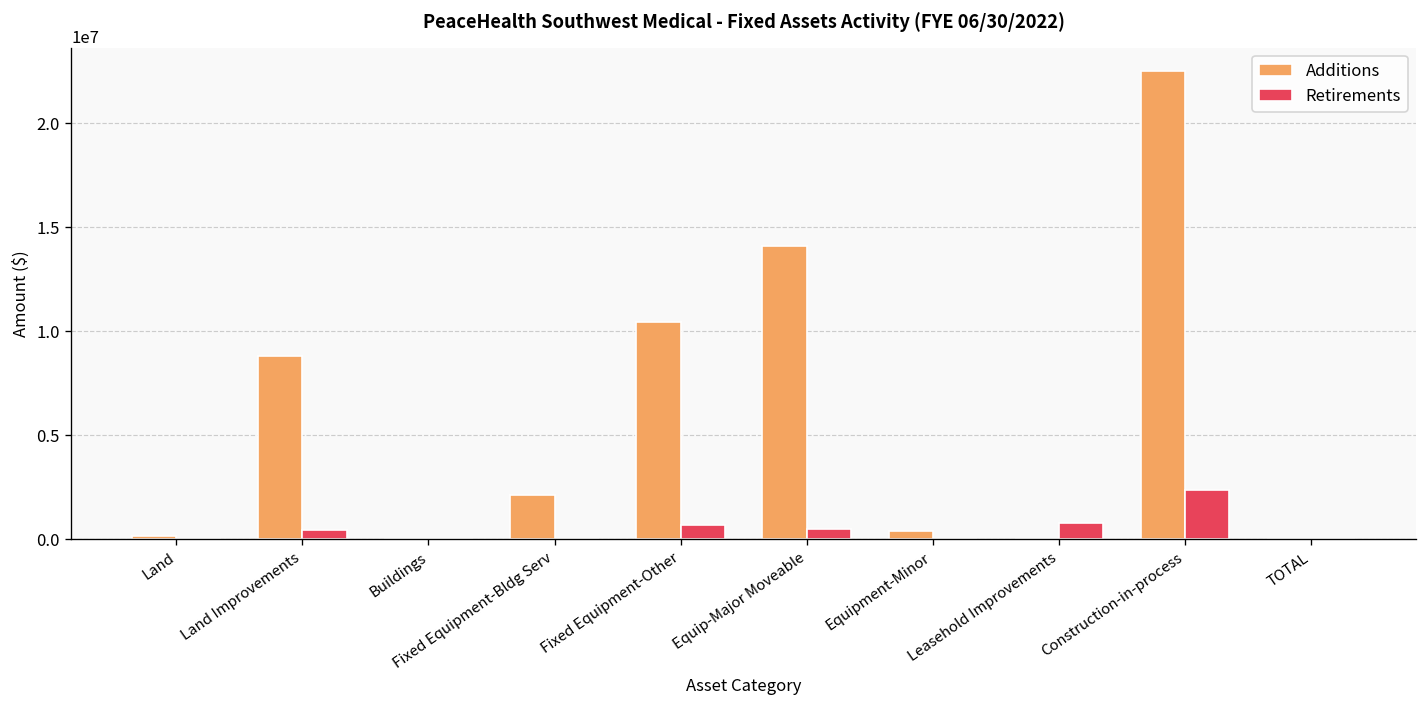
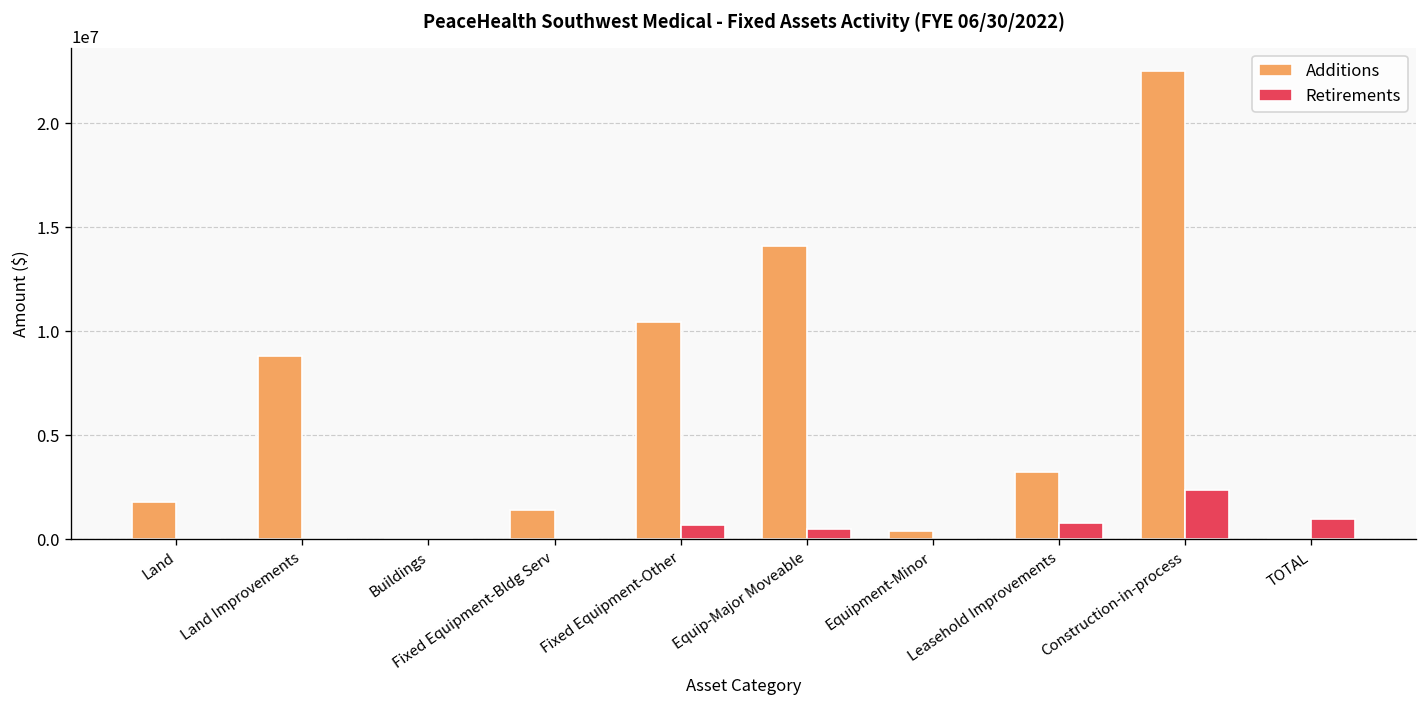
  {
    "Additions": {
-     "Land": 200000,
+     "Land": 1800000,
      "Land Improvements": 8800000,
      "Buildings": 0,
-     "Fixed Equipment-Bldg Serv": 2100000,
+     "Fixed Equipment-Bldg Serv": 1400000,
      "Fixed Equipment-Other": 10500000,
      "Equip-Major Moveable": 14100000,
      "Equipment-Minor": 400000,
-     "Leasehold Improvements": 0,
+     "Leasehold Improvements": 3200000,
      "Construction-in-process": 22500000,
      "TOTAL": 0
    },
    "Retirements": {
      "Land": 0,
-     "Land Improvements": 500000,
+     "Land Improvements": 0,
      "Buildings": 0,
      "Fixed Equipment-Bldg Serv": 0,
      "Fixed Equipment-Other": 700000,
      "Equip-Major Moveable": 500000,
      "Equipment-Minor": 0,
      "Leasehold Improvements": 800000,
      "Construction-in-process": 2400000,
-     "TOTAL": 0
+     "TOTAL": 1000000
    }
  }
